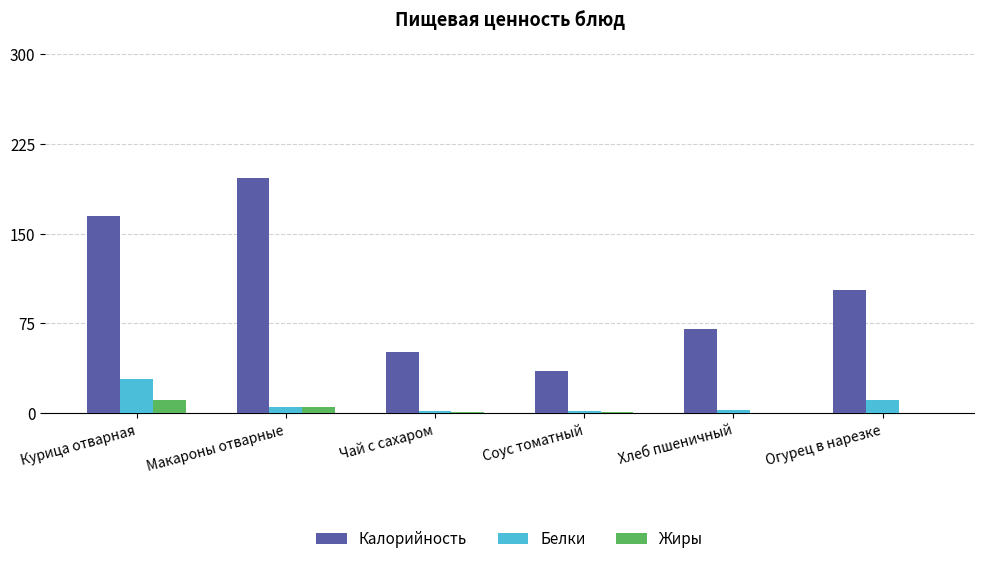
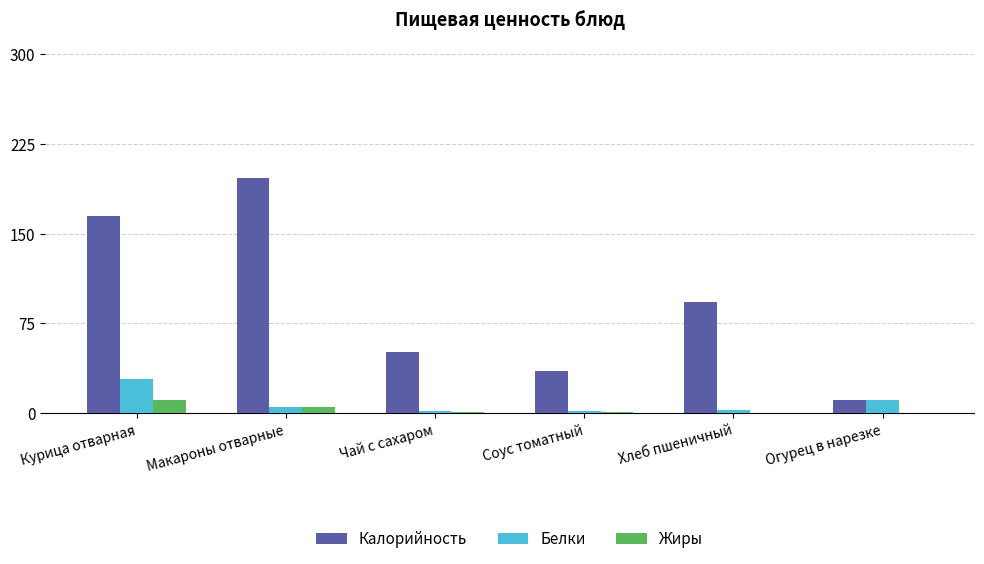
  {
    "Калорийность": {
      "Курица отварная": 165,
      "Макароны отварные": 197,
      "Чай с сахаром": 51,
      "Соус томатный": 35,
-     "Хлеб пшеничный": 70,
-     "Огурец в нарезке": 103
+     "Хлеб пшеничный": 93,
+     "Огурец в нарезке": 11
    },
    "Белки": {
      "Курица отварная": 29,
      "Макароны отварные": 5,
      "Хлеб пшеничный": 2,
      "Огурец в нарезке": 11
    },
    "Жиры": {
      "Курица отварная": 11,
      "Макароны отварные": 5
    }
  }
